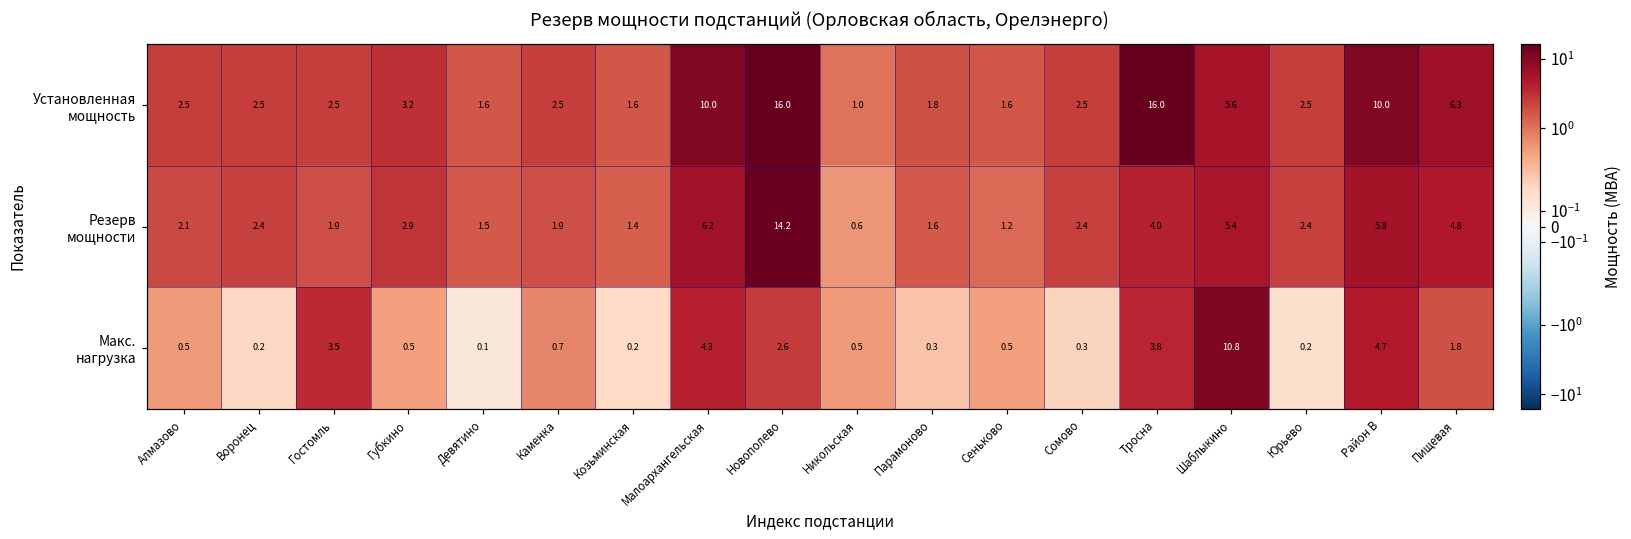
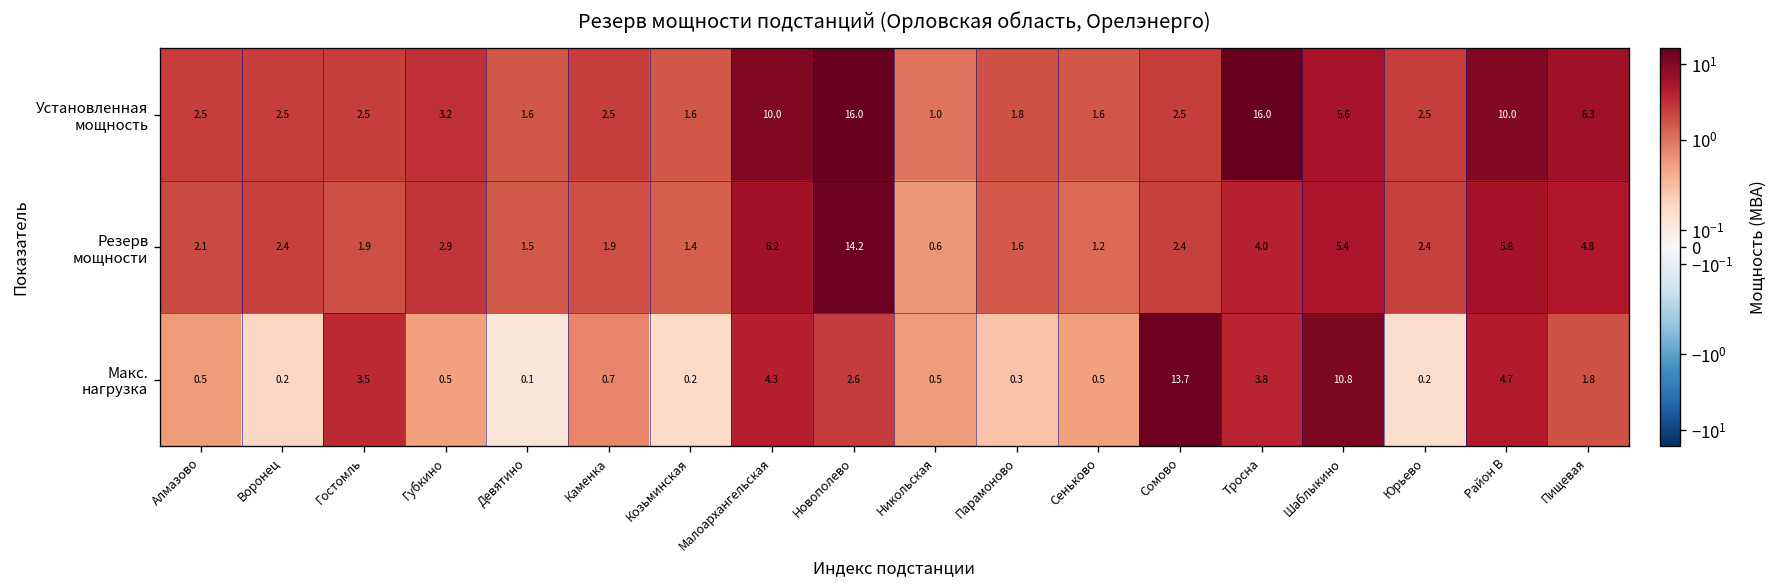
  {
    "Установленная мощность": {
      "Алмазово": 2.5,
      "Воронец": 2.5,
      "Гостомль": 2.5,
      "Губкино": 3.2,
      "Девятино": 1.6,
      "Каменка": 2.5,
      "Козьминская": 1.6,
      "Малоархангельская": 10.0,
      "Новополево": 16.0,
      "Никольская": 1.0,
      "Парамоново": 1.8,
      "Сеньково": 1.6,
      "Сомово": 2.5,
      "Тросна": 16.0,
      "Шаблыкино": 5.6,
      "Юрьево": 2.5,
      "Район В": 10.0,
      "Пищевая": 6.3
    },
    "Резерв мощности": {
      "Алмазово": 2.1,
      "Воронец": 2.4,
      "Гостомль": 1.9,
      "Губкино": 2.9,
      "Девятино": 1.5,
      "Каменка": 1.9,
      "Козьминская": 1.4,
      "Малоархангельская": 6.2,
      "Новополево": 14.2,
      "Никольская": 0.6,
      "Парамоново": 1.6,
      "Сеньково": 1.2,
      "Сомово": 2.4,
      "Тросна": 4.0,
      "Шаблыкино": 5.4,
      "Юрьево": 2.4,
      "Район В": 5.8,
      "Пищевая": 4.8
    },
    "Макс. нагрузка": {
      "Алмазово": 0.5,
      "Воронец": 0.2,
      "Гостомль": 3.5,
      "Губкино": 0.5,
      "Девятино": 0.1,
      "Каменка": 0.7,
      "Козьминская": 0.2,
      "Малоархангельская": 4.3,
      "Новополево": 2.6,
      "Никольская": 0.5,
      "Парамоново": 0.3,
      "Сеньково": 0.5,
-     "Сомово": 0.3,
+     "Сомово": 13.7,
      "Тросна": 3.8,
      "Шаблыкино": 10.8,
      "Юрьево": 0.2,
      "Район В": 4.7,
      "Пищевая": 1.8
    }
  }
